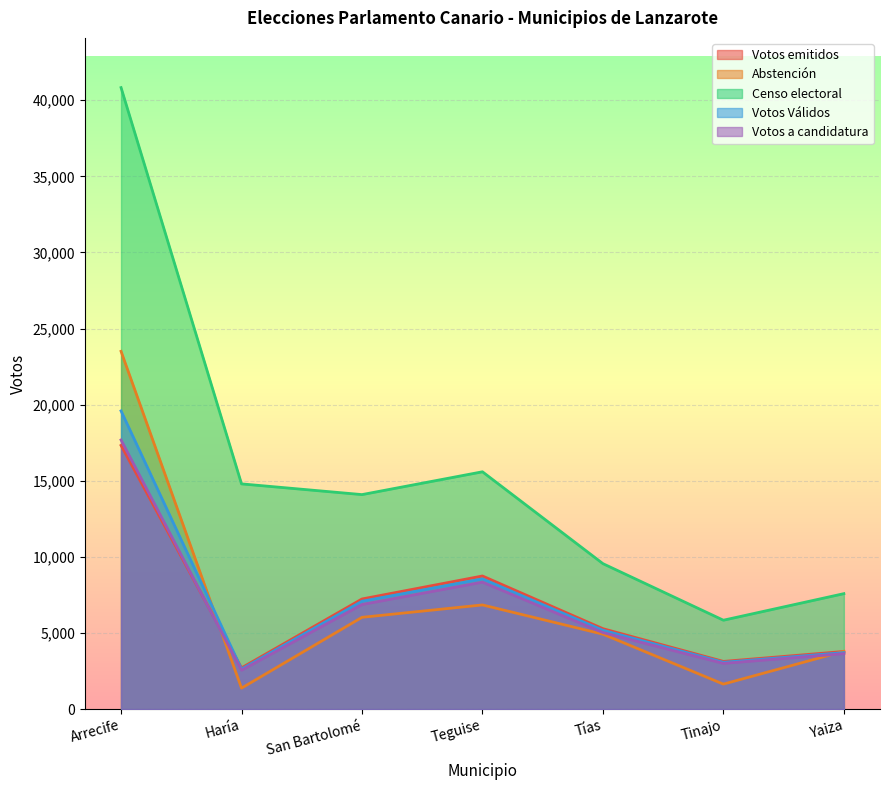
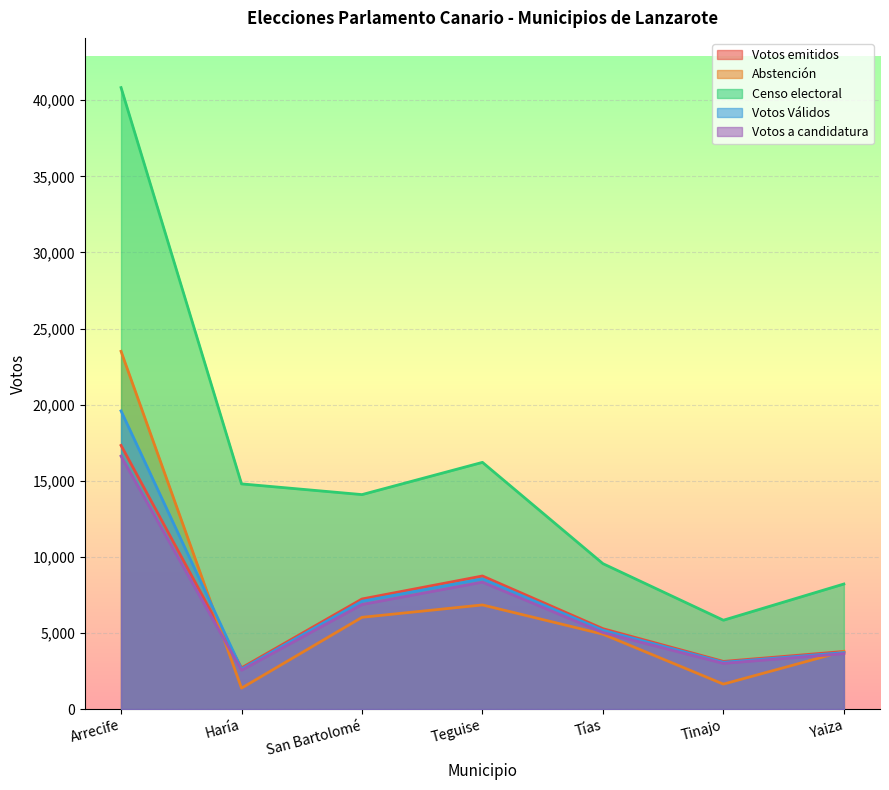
  {
    "Censo electoral": {
      "Arrecife": "40,800",
      "Haría": "14,800",
      "San Bartolomé": "14,100",
-     "Teguise": "15,600",
+     "Teguise": "16,200",
      "Tías": "9,600",
      "Tinajo": "5,800",
-     "Yaiza": "7,600"
+     "Yaiza": "8,200"
    },
    "Votos Válidos": {
      "Arrecife": "19,600",
      "Teguise": "8,600"
    },
    "Votos a candidatura": {
-     "Arrecife": "17,700",
+     "Arrecife": "16,600",
      "San Bartolomé": "6,900",
      "Teguise": "8,300"
    }
  }
